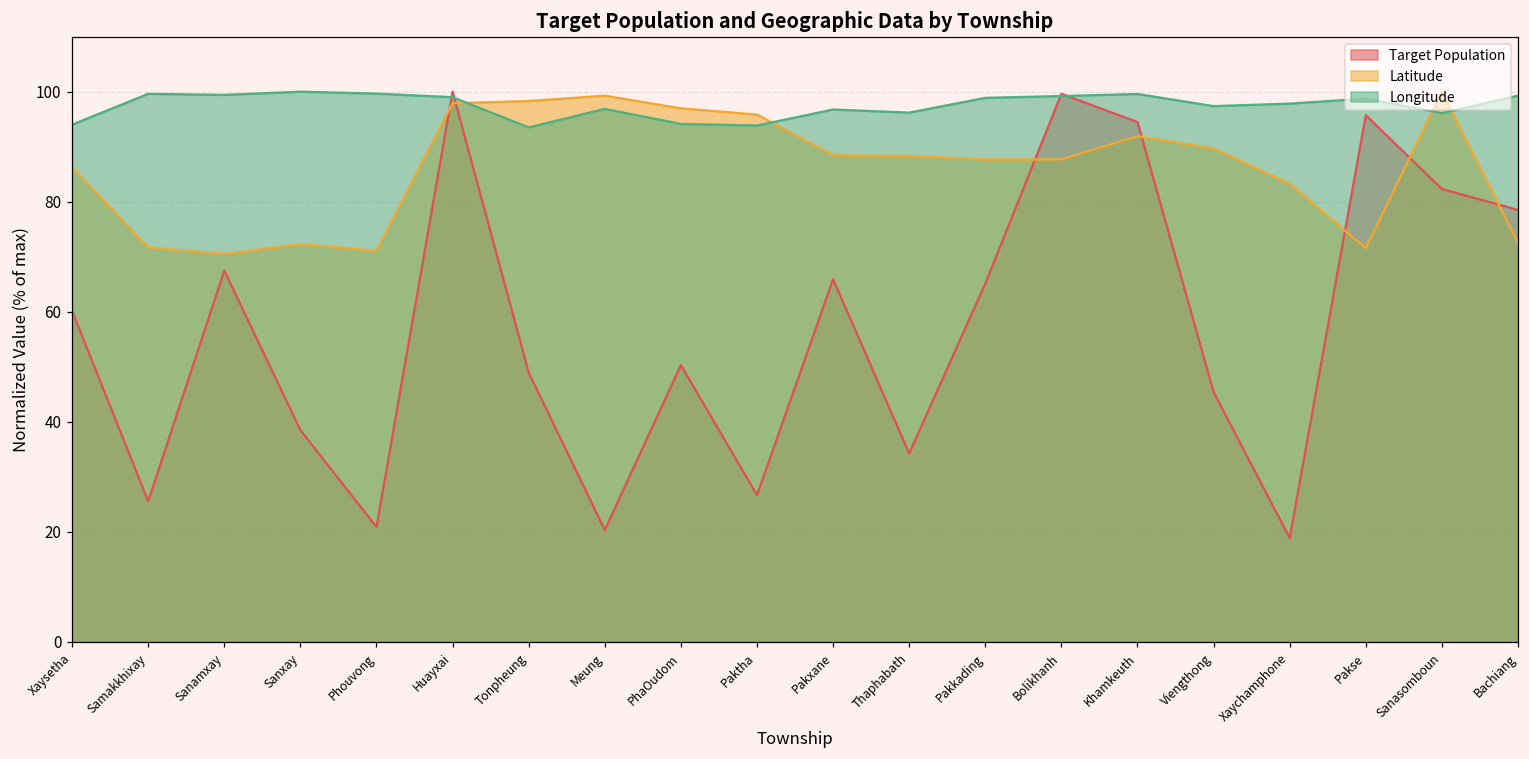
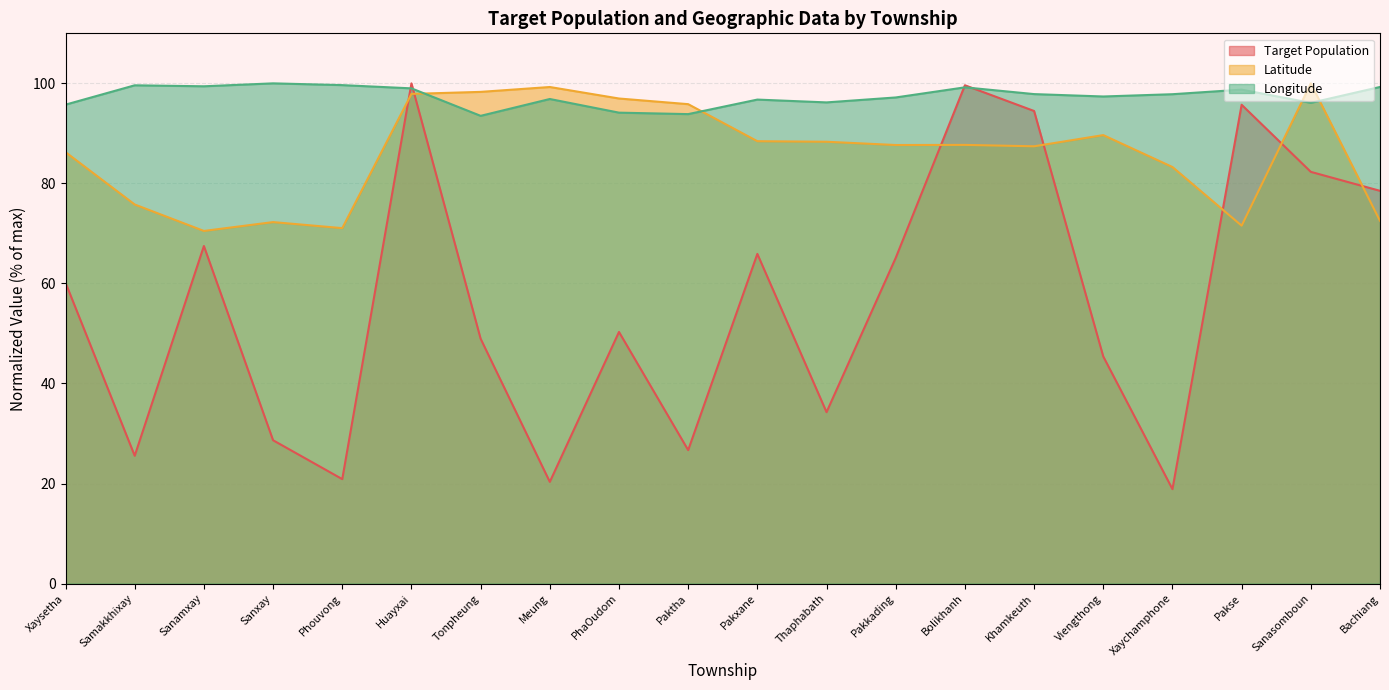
  {
    "Target Population": {
      "Xaysetha": 60,
      "Samakkhixay": 26,
      "Sanamxay": 67,
-     "Sanxay": 38,
+     "Sanxay": 29,
      "Phouvong": 21,
      "Huayxai": 100,
      "Tonpheung": 49,
      "Meung": 20,
      "PhaOudom": 50,
      "Paktha": 27,
      "Pakxane": 66,
      "Thaphabath": 34,
      "Pakkading": 65,
      "Khamkeuth": 94,
      "Viengthong": 45,
      "Xaychamphone": 19,
      "Pakse": 96,
      "Sanasomboun": 82,
      "Bachiang": 79
    },
    "Latitude": {
      "Xaysetha": 86,
-     "Samakkhixay": 72,
+     "Samakkhixay": 76,
      "Sanamxay": 70,
      "Sanxay": 72,
      "Phouvong": 71,
      "Huayxai": 98,
      "Tonpheung": 98,
      "Meung": 99,
      "PhaOudom": 97,
      "Paktha": 96,
      "Pakxane": 88,
      "Thaphabath": 88,
      "Pakkading": 88,
      "Bolikhanh": 88,
-     "Khamkeuth": 92,
+     "Khamkeuth": 87,
      "Viengthong": 90,
      "Xaychamphone": 83,
      "Pakse": 72,
      "Bachiang": 73
    },
    "Longitude": {
-     "Xaysetha": 94,
+     "Xaysetha": 96,
      "Samakkhixay": 100,
      "Sanamxay": 99,
      "Sanxay": 100,
      "Phouvong": 100,
      "Huayxai": 99,
      "Tonpheung": 94,
      "Meung": 97,
      "PhaOudom": 94,
      "Paktha": 94,
      "Pakxane": 97,
      "Thaphabath": 96,
-     "Pakkading": 99,
-     "Khamkeuth": 100,
+     "Pakkading": 97,
+     "Khamkeuth": 98,
      "Viengthong": 97,
      "Xaychamphone": 98,
      "Sanasomboun": 96,
      "Bachiang": 99
    }
  }
